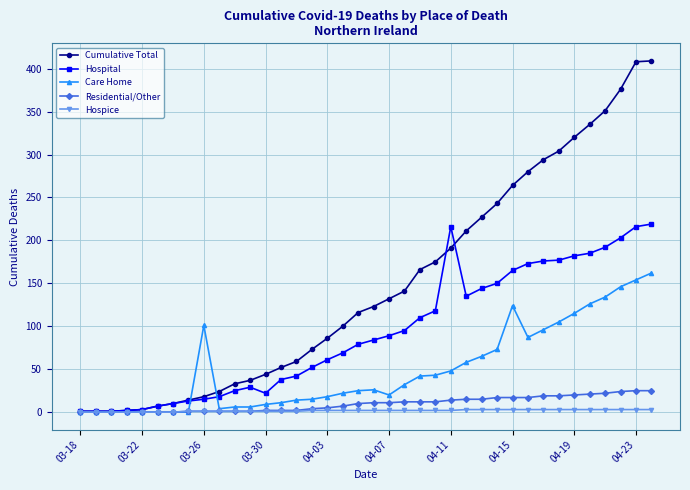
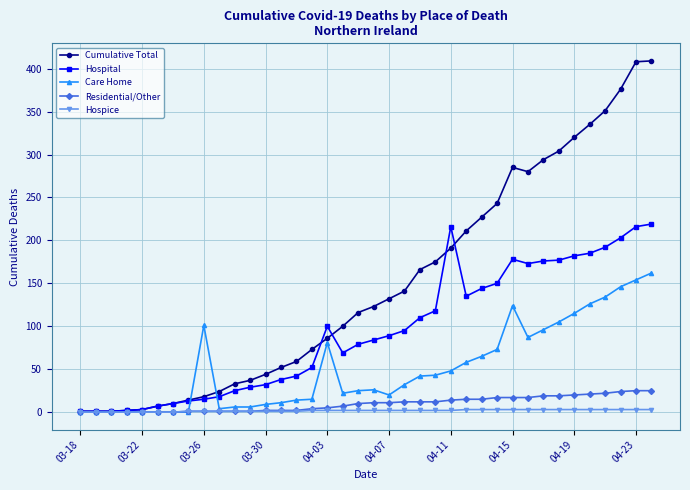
  {
    "Cumulative Total": {
      "03-26": 20,
      "03-30": 40,
      "04-03": 90,
      "04-07": 130,
      "04-11": 190,
-     "04-15": 260,
+     "04-15": 290,
      "04-19": 320,
      "04-23": 410
    },
    "Hospital": {
      "03-26": 20,
-     "03-30": 20,
-     "04-03": 60,
+     "03-30": 30,
+     "04-03": 100,
      "04-07": 90,
      "04-11": 220,
-     "04-15": 170,
+     "04-15": 180,
      "04-19": 180,
      "04-23": 220
    },
    "Care Home": {
      "03-26": 100,
      "03-30": 10,
-     "04-03": 20,
+     "04-03": 80,
      "04-07": 20,
      "04-11": 50,
      "04-15": 120,
      "04-19": 120,
      "04-23": 150
    }
  }
